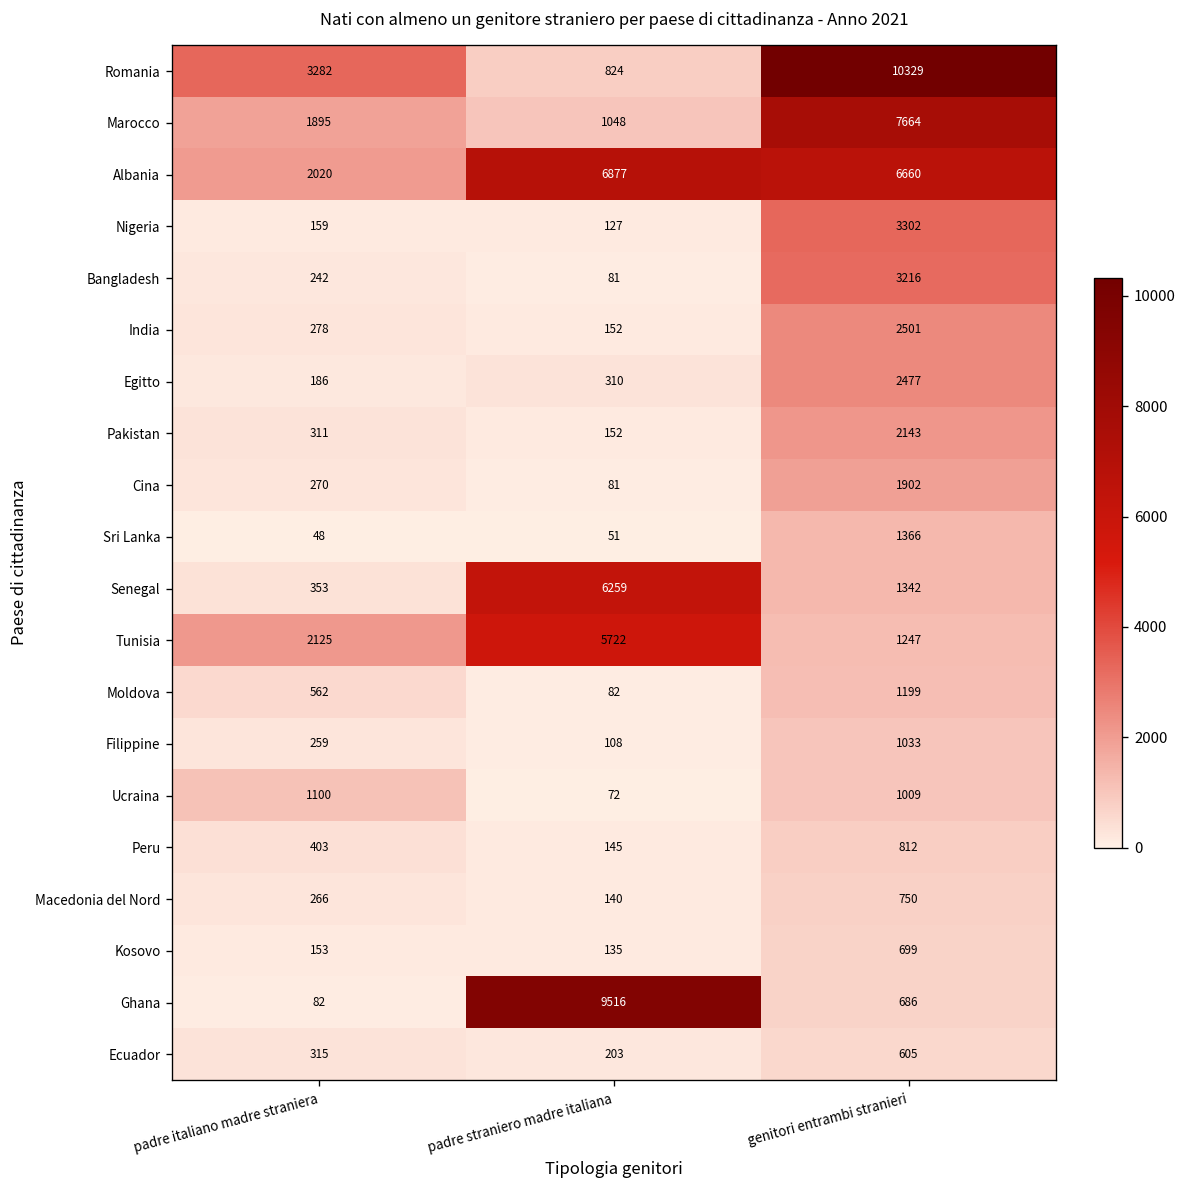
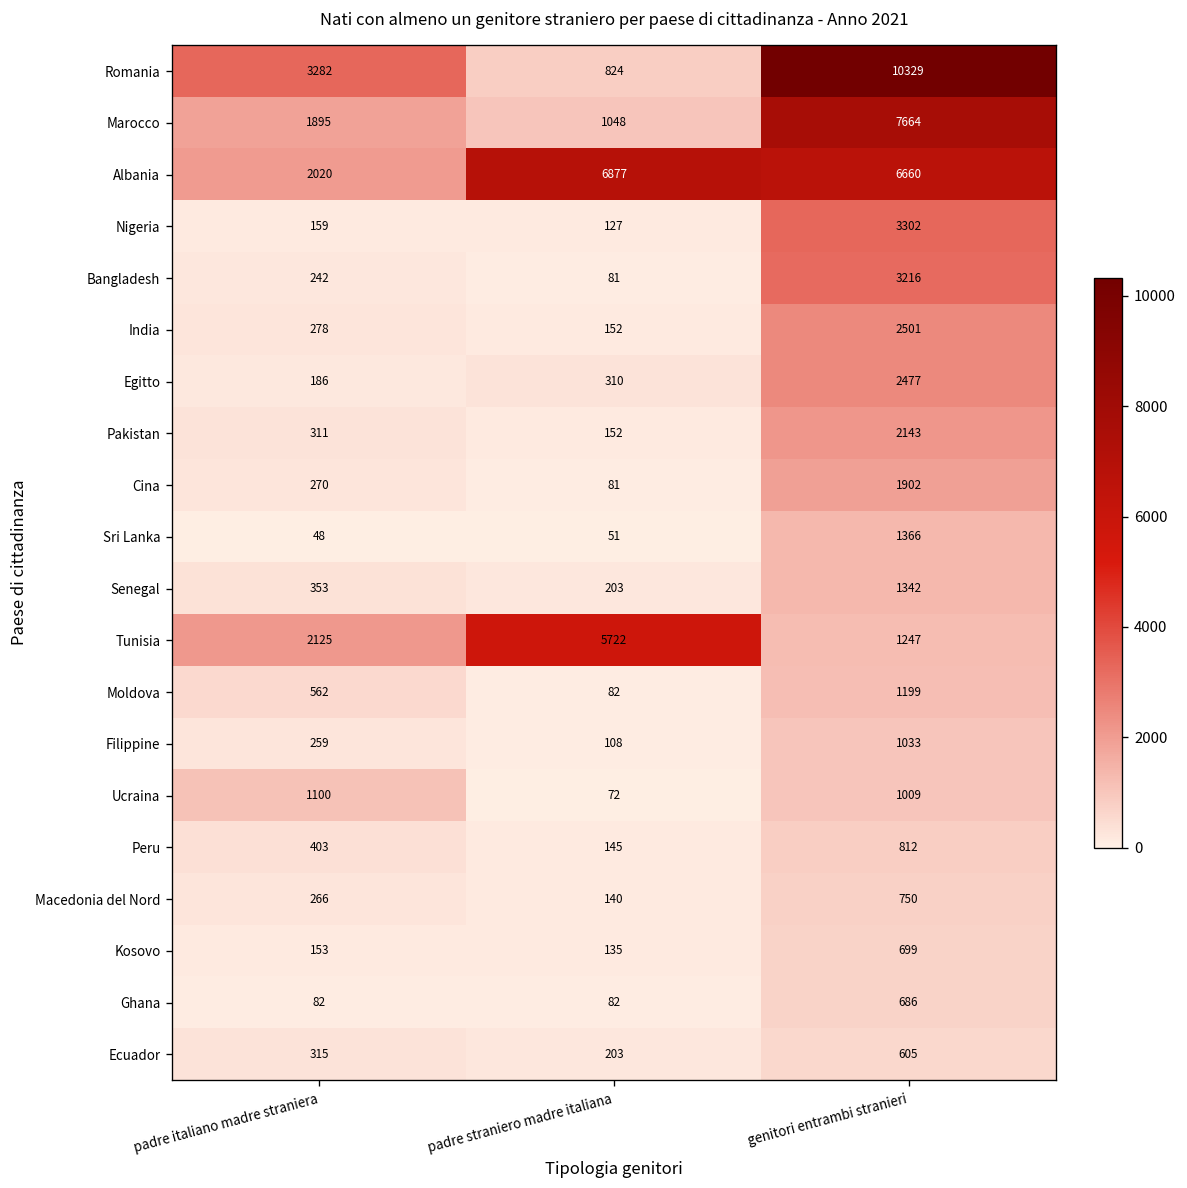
  {
    "Romania": {
      "padre italiano madre straniera": 3282,
      "padre straniero madre italiana": 824,
      "genitori entrambi stranieri": 10329
    },
    "Marocco": {
      "padre italiano madre straniera": 1895,
      "padre straniero madre italiana": 1048,
      "genitori entrambi stranieri": 7664
    },
    "Albania": {
      "padre italiano madre straniera": 2020,
      "padre straniero madre italiana": 6877,
      "genitori entrambi stranieri": 6660
    },
    "Nigeria": {
      "padre italiano madre straniera": 159,
      "padre straniero madre italiana": 127,
      "genitori entrambi stranieri": 3302
    },
    "Bangladesh": {
      "padre italiano madre straniera": 242,
      "padre straniero madre italiana": 81,
      "genitori entrambi stranieri": 3216
    },
    "India": {
      "padre italiano madre straniera": 278,
      "padre straniero madre italiana": 152,
      "genitori entrambi stranieri": 2501
    },
    "Egitto": {
      "padre italiano madre straniera": 186,
      "padre straniero madre italiana": 310,
      "genitori entrambi stranieri": 2477
    },
    "Pakistan": {
      "padre italiano madre straniera": 311,
      "padre straniero madre italiana": 152,
      "genitori entrambi stranieri": 2143
    },
    "Cina": {
      "padre italiano madre straniera": 270,
      "padre straniero madre italiana": 81,
      "genitori entrambi stranieri": 1902
    },
    "Sri Lanka": {
      "padre italiano madre straniera": 48,
      "padre straniero madre italiana": 51,
      "genitori entrambi stranieri": 1366
    },
    "Senegal": {
      "padre italiano madre straniera": 353,
-     "padre straniero madre italiana": 6259,
+     "padre straniero madre italiana": 203,
      "genitori entrambi stranieri": 1342
    },
    "Tunisia": {
      "padre italiano madre straniera": 2125,
      "padre straniero madre italiana": 5722,
      "genitori entrambi stranieri": 1247
    },
    "Moldova": {
      "padre italiano madre straniera": 562,
      "padre straniero madre italiana": 82,
      "genitori entrambi stranieri": 1199
    },
    "Filippine": {
      "padre italiano madre straniera": 259,
      "padre straniero madre italiana": 108,
      "genitori entrambi stranieri": 1033
    },
    "Ucraina": {
      "padre italiano madre straniera": 1100,
      "padre straniero madre italiana": 72,
      "genitori entrambi stranieri": 1009
    },
    "Peru": {
      "padre italiano madre straniera": 403,
      "padre straniero madre italiana": 145,
      "genitori entrambi stranieri": 812
    },
    "Macedonia del Nord": {
      "padre italiano madre straniera": 266,
      "padre straniero madre italiana": 140,
      "genitori entrambi stranieri": 750
    },
    "Kosovo": {
      "padre italiano madre straniera": 153,
      "padre straniero madre italiana": 135,
      "genitori entrambi stranieri": 699
    },
    "Ghana": {
      "padre italiano madre straniera": 82,
-     "padre straniero madre italiana": 9516,
+     "padre straniero madre italiana": 82,
      "genitori entrambi stranieri": 686
    },
    "Ecuador": {
      "padre italiano madre straniera": 315,
      "padre straniero madre italiana": 203,
      "genitori entrambi stranieri": 605
    }
  }
